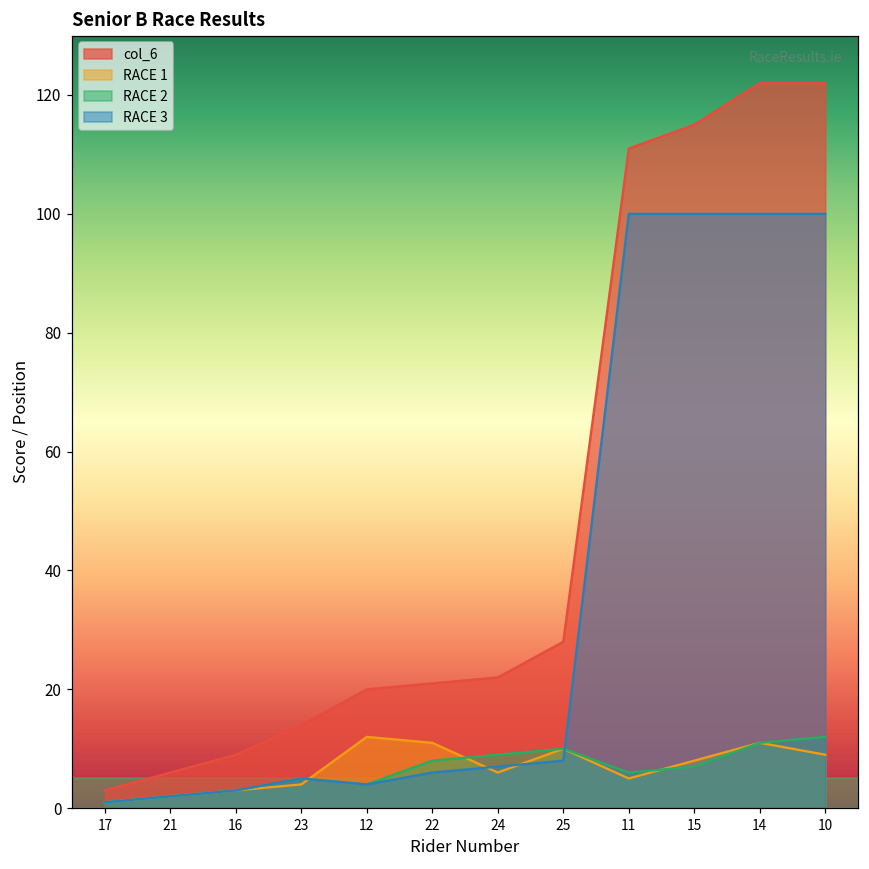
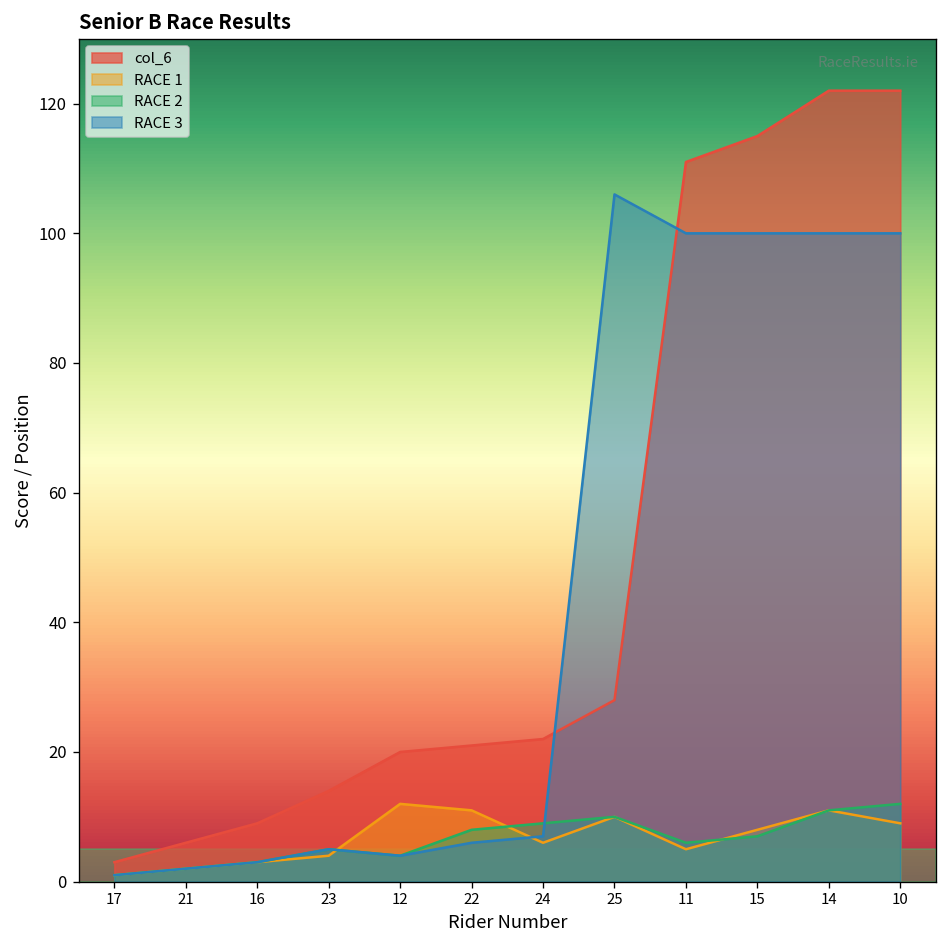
  {
    "col_6": {
      "17": 3,
      "21": 6,
      "16": 9,
      "23": 14,
      "12": 20,
      "22": 21,
      "24": 22,
      "25": 28,
      "11": 111,
      "15": 115,
      "14": 122,
      "10": 122
    },
    "RACE 1": {
      "23": 4,
      "12": 12,
      "22": 11,
      "24": 6,
      "11": 5,
      "15": 8,
      "10": 9
    },
    "RACE 2": {
      "22": 8,
      "24": 9,
      "11": 6,
      "15": 7,
      "10": 12
    },
    "RACE 3": {
      "22": 6,
      "24": 7,
-     "25": 8,
+     "25": 106,
      "11": 100,
      "15": 100,
      "14": 100,
      "10": 100
    }
  }
